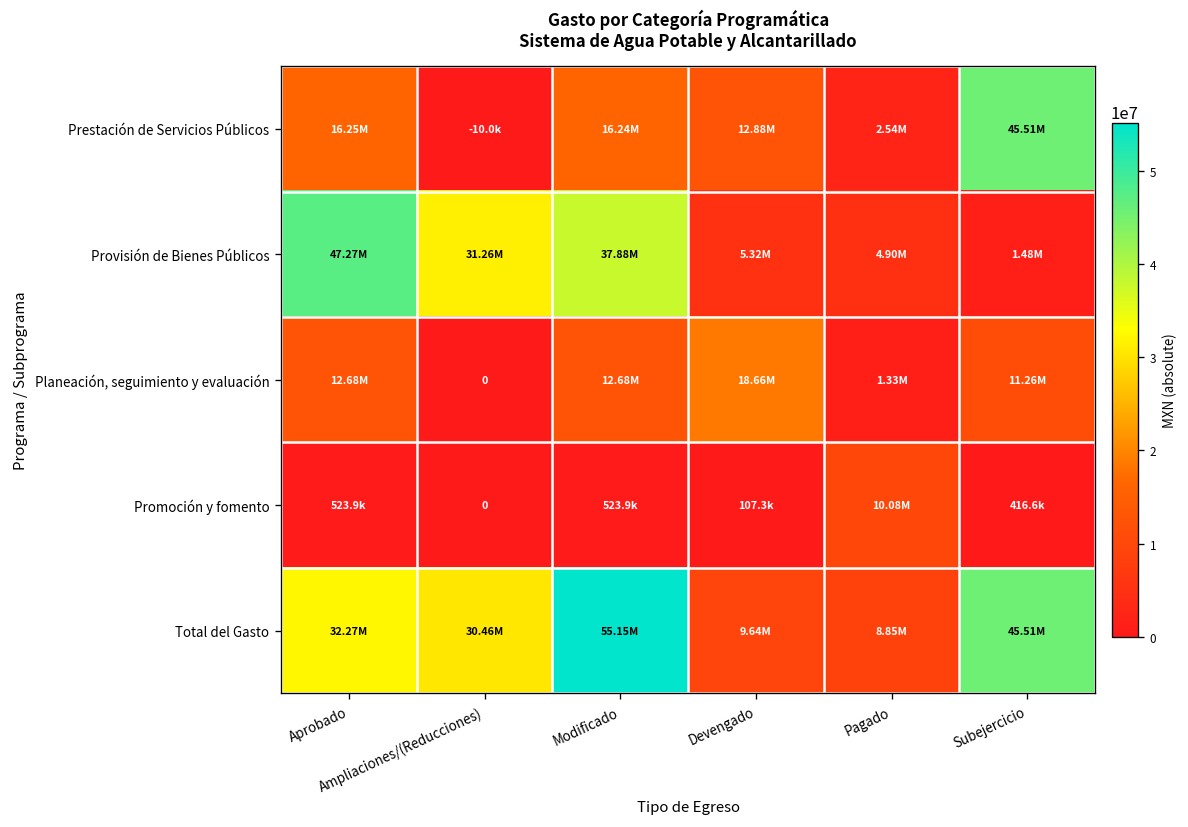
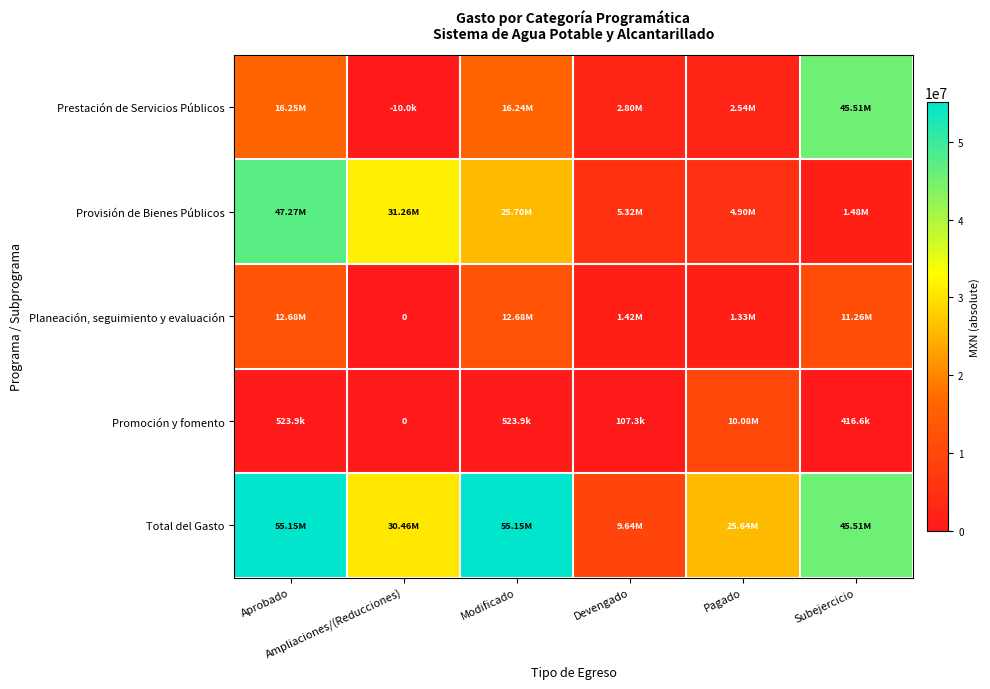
  {
    "Prestación de Servicios Públicos": {
      "Aprobado": "16.25M",
      "Ampliaciones/(Reducciones)": "-10.0k",
      "Modificado": "16.24M",
-     "Devengado": "12.88M",
+     "Devengado": "2.80M",
      "Pagado": "2.54M",
      "Subejercicio": "45.51M"
    },
    "Provisión de Bienes Públicos": {
      "Aprobado": "47.27M",
      "Ampliaciones/(Reducciones)": "31.26M",
-     "Modificado": "37.88M",
+     "Modificado": "25.70M",
      "Devengado": "5.32M",
      "Pagado": "4.90M",
      "Subejercicio": "1.48M"
    },
    "Planeación, seguimiento y evaluación": {
      "Aprobado": "12.68M",
      "Ampliaciones/(Reducciones)": "0",
      "Modificado": "12.68M",
-     "Devengado": "18.66M",
+     "Devengado": "1.42M",
      "Pagado": "1.33M",
      "Subejercicio": "11.26M"
    },
    "Promoción y fomento": {
      "Aprobado": "523.9k",
      "Ampliaciones/(Reducciones)": "0",
      "Modificado": "523.9k",
      "Devengado": "107.3k",
      "Pagado": "10.08M",
      "Subejercicio": "416.6k"
    },
    "Total del Gasto": {
-     "Aprobado": "32.27M",
+     "Aprobado": "55.15M",
      "Ampliaciones/(Reducciones)": "30.46M",
      "Modificado": "55.15M",
      "Devengado": "9.64M",
-     "Pagado": "8.85M",
+     "Pagado": "25.64M",
      "Subejercicio": "45.51M"
    }
  }
